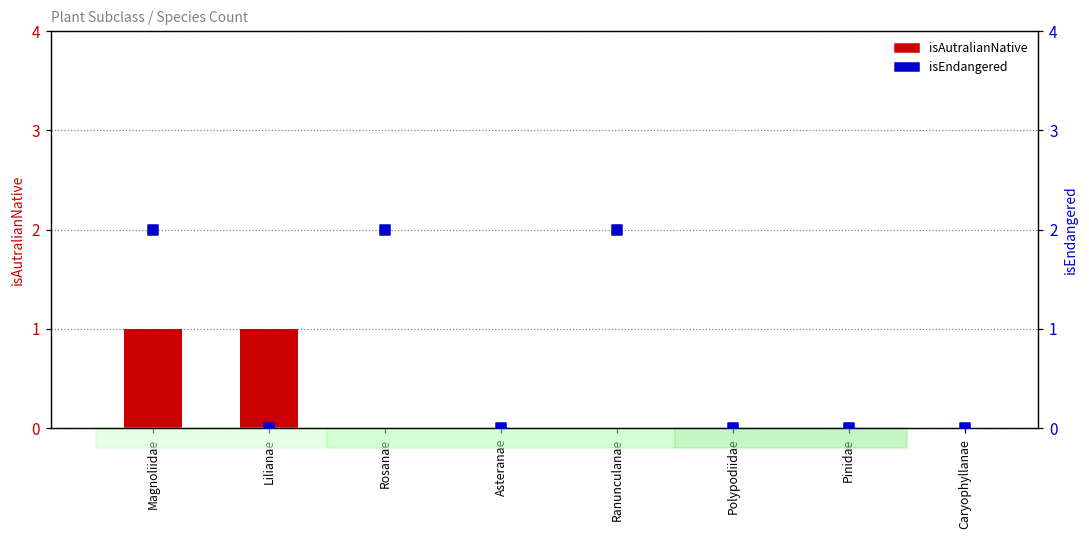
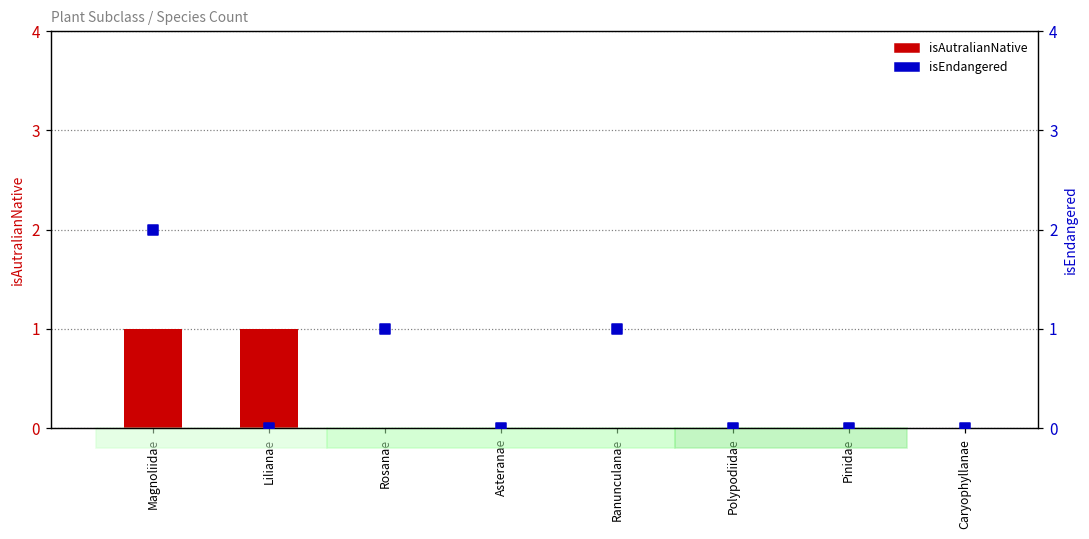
  {
    "isAutralianNative": {
      "Magnoliidae": 1.0,
      "Lilianae": 1.0,
      "Caryophyllanae": 0.0
    },
    "isEndangered": {
-     "Rosanae": 2,
-     "Ranunculanae": 2
+     "Rosanae": 1,
+     "Ranunculanae": 1
    }
  }
